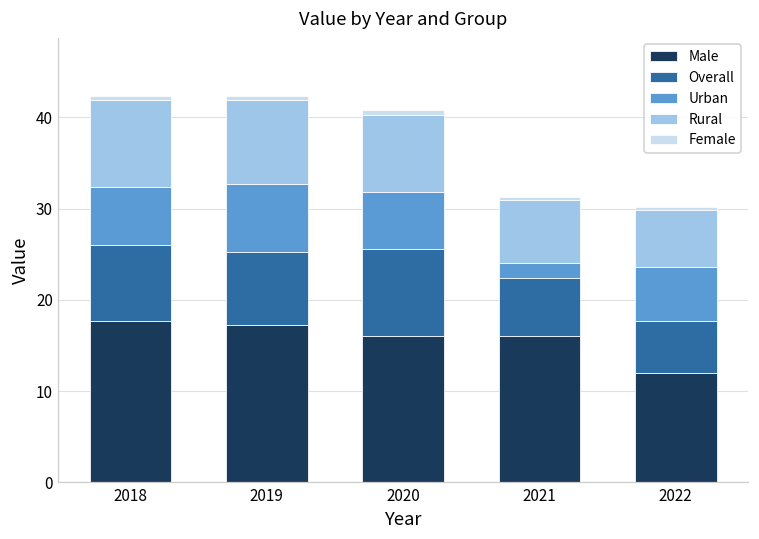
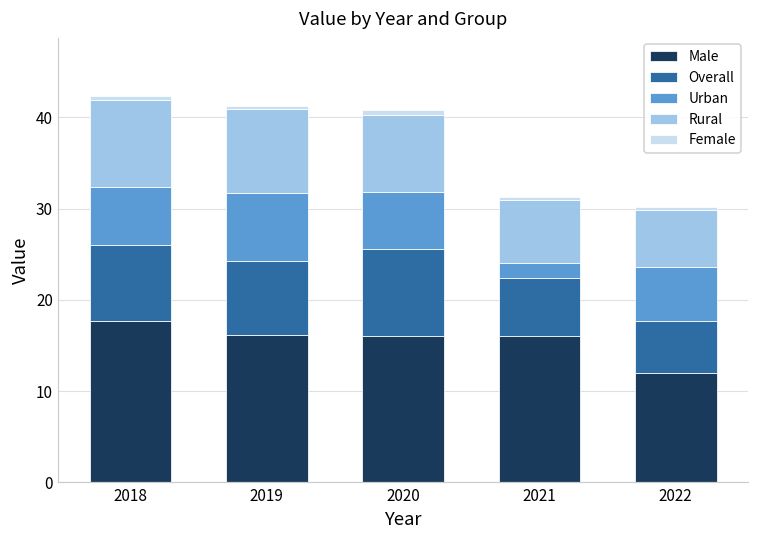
  {
    "Male": {
      "2018": 18,
-     "2019": 17,
+     "2019": 16,
      "2020": 16,
      "2021": 16,
      "2022": 12
    },
    "Overall": {
      "2018": 8,
      "2019": 8,
      "2020": 10,
      "2021": 6,
      "2022": 6
    },
    "Urban": {
      "2018": 6,
      "2019": 7,
      "2020": 6,
      "2021": 2,
      "2022": 6
    }
  }
